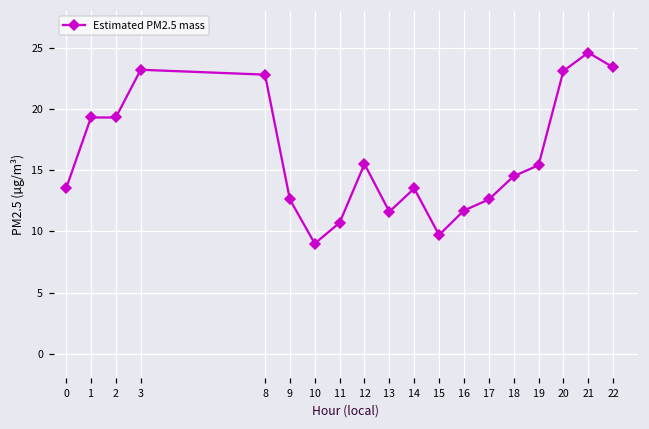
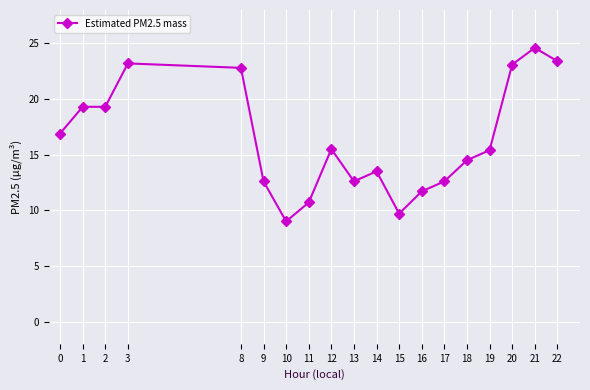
  {
-   "0": 13.5,
+   "0": 16.9,
    "1": 19.3,
    "2": 19.3,
    "3": 23.2,
    "8": 22.8,
    "9": 12.6,
    "10": 9.0,
    "11": 10.7,
    "12": 15.5,
-   "13": 11.6,
+   "13": 12.6,
    "14": 13.5,
    "15": 9.7,
    "16": 11.7,
    "17": 12.6,
    "18": 14.5,
    "19": 15.4,
    "20": 23.1,
    "21": 24.6,
    "22": 23.4
  }
